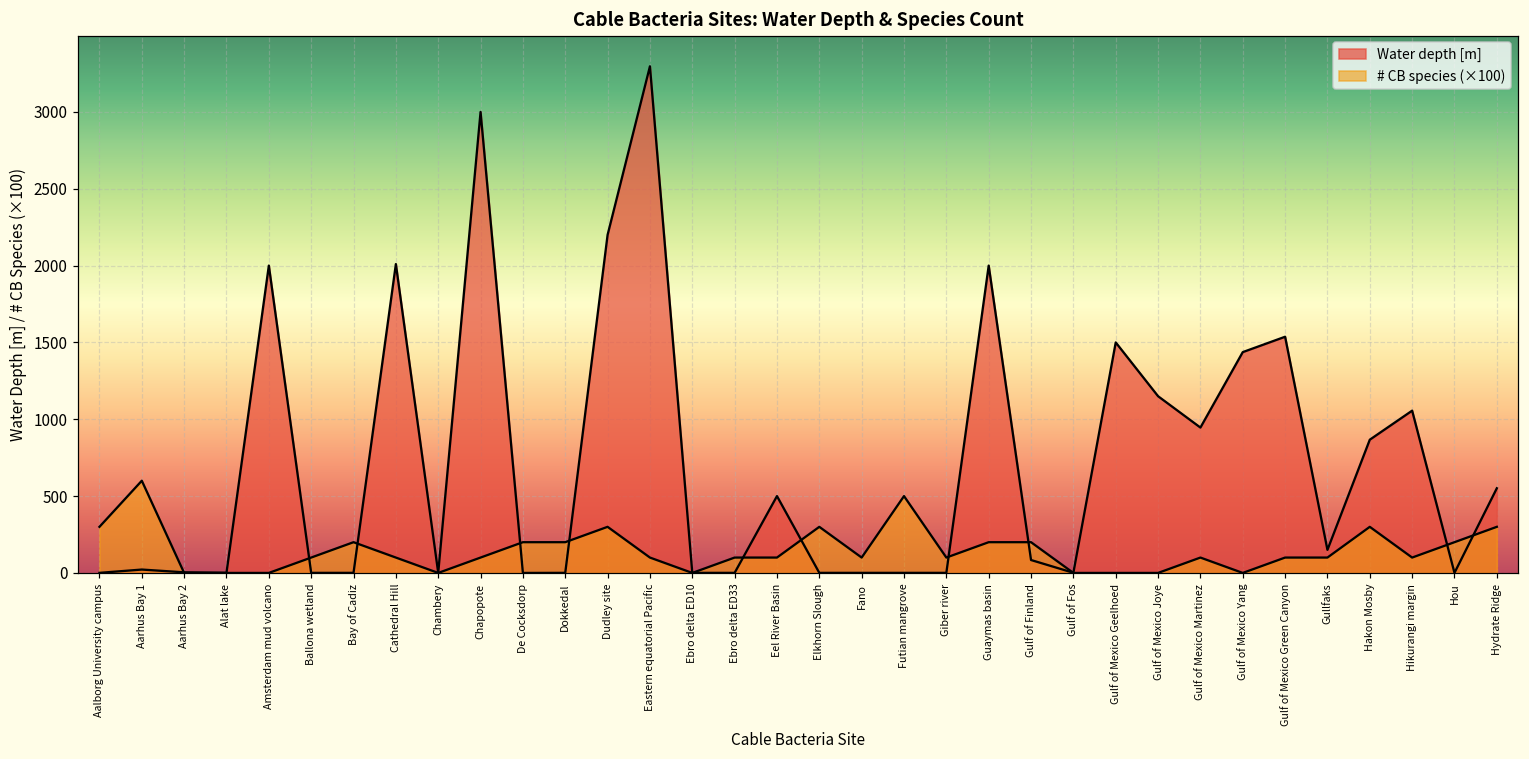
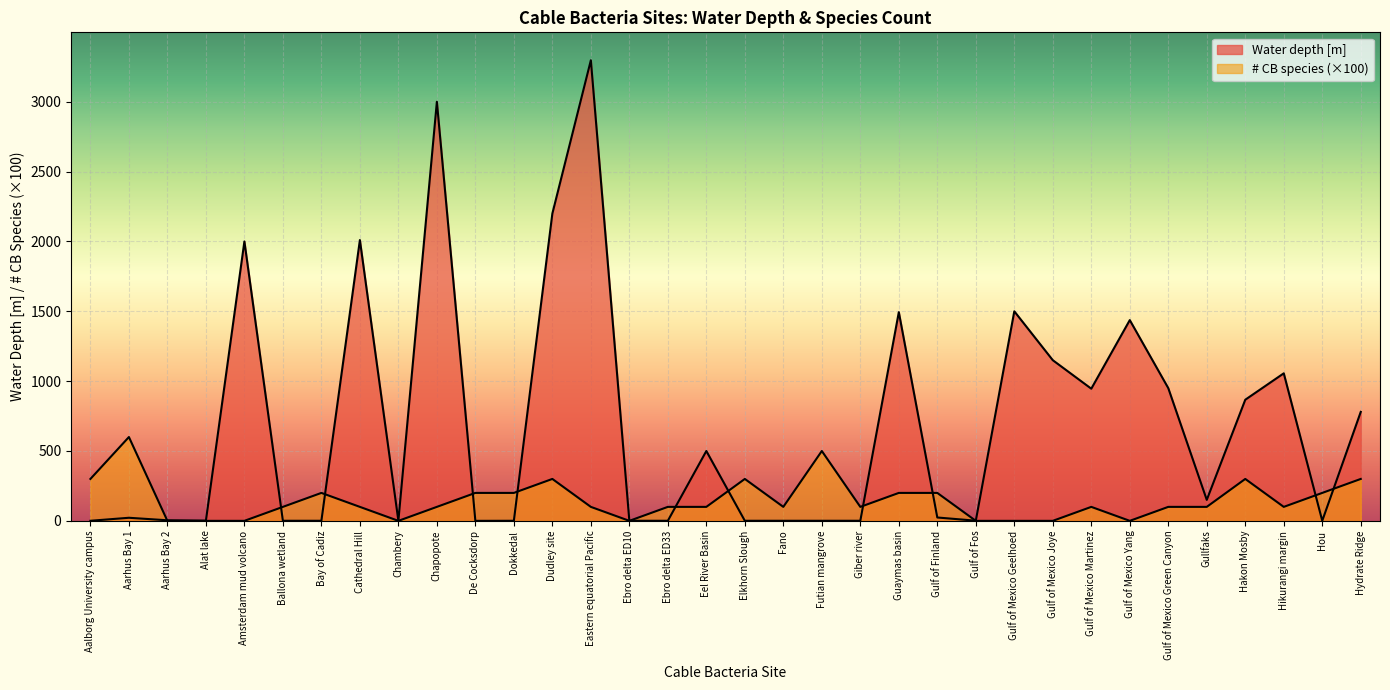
  {
    "Water depth [m]": {
      "Aalborg University campus": 0,
      "Aarhus Bay 1": 20,
      "Amsterdam mud volcano": 2000,
      "Ballona wetland": 0,
      "Bay of Cadiz": 0,
      "Cathedral Hill": 2010,
      "Chapopote": 3000,
      "De Cocksdorp": 0,
      "Dokkedal": 0,
      "Dudley site": 2200,
      "Eastern equatorial Pacific": 3300,
      "Ebro delta ED33": 0,
      "Eel River Basin": 500,
      "Elkhorn Slough": 0,
      "Fano": 0,
      "Futian mangrove": 0,
      "Giber river": 0,
-     "Guaymas basin": 2000,
-     "Gulf of Finland": 80,
+     "Guaymas basin": 1490,
+     "Gulf of Finland": 20,
      "Gulf of Mexico Geelhoed": 1500,
      "Gulf of Mexico Joye": 1150,
      "Gulf of Mexico Martinez": 950,
      "Gulf of Mexico Yang": 1440,
-     "Gulf of Mexico Green Canyon": 1540,
+     "Gulf of Mexico Green Canyon": 950,
      "Gullfaks": 150,
      "Hakon Mosby": 870,
      "Hikurangi margin": 1060,
      "Hou": 0,
-     "Hydrate Ridge": 550
+     "Hydrate Ridge": 780
    },
    "# CB species (×100)": {
      "Aalborg University campus": 300,
      "Aarhus Bay 1": 600,
      "Amsterdam mud volcano": 0,
      "Ballona wetland": 100,
      "Bay of Cadiz": 200,
      "Cathedral Hill": 100,
      "Chapopote": 100,
      "De Cocksdorp": 200,
      "Dokkedal": 200,
      "Dudley site": 300,
      "Eastern equatorial Pacific": 100,
      "Ebro delta ED33": 100,
      "Eel River Basin": 100,
      "Elkhorn Slough": 300,
      "Fano": 100,
      "Futian mangrove": 500,
      "Giber river": 100,
      "Guaymas basin": 200,
      "Gulf of Finland": 200,
      "Gulf of Mexico Geelhoed": 0,
      "Gulf of Mexico Joye": 0,
      "Gulf of Mexico Martinez": 100,
      "Gulf of Mexico Yang": 0,
      "Gulf of Mexico Green Canyon": 100,
      "Gullfaks": 100,
      "Hakon Mosby": 300,
      "Hikurangi margin": 100,
      "Hou": 200,
      "Hydrate Ridge": 300
    }
  }
